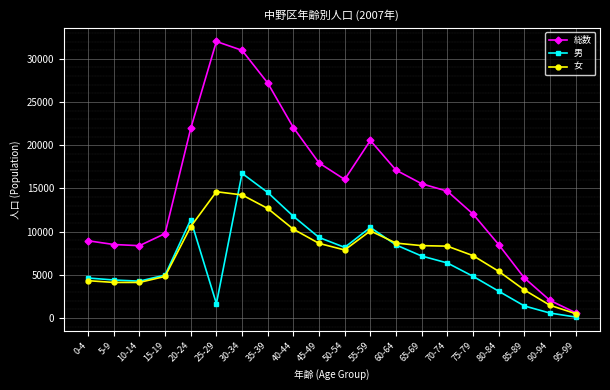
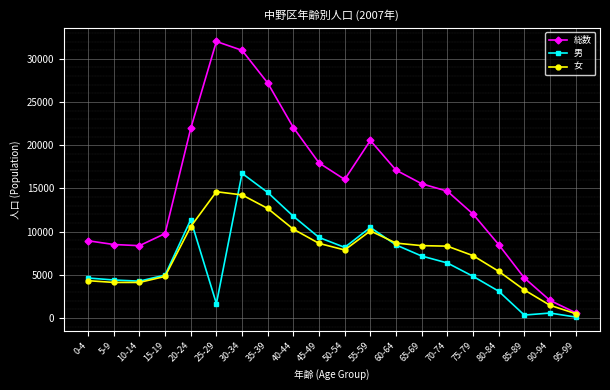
  {
    "総数": {
      "0-4": 9000,
      "5-9": 9000,
      "10-14": 8000,
      "15-19": 10000,
      "20-24": 22000,
      "25-29": 32000,
      "30-34": 31000,
      "35-39": 27000,
      "40-44": 22000,
      "45-49": 18000,
      "50-54": 16000,
      "55-59": 21000,
      "60-64": 17000,
      "65-69": 16000,
      "70-74": 15000,
      "75-79": 12000,
      "80-84": 8000,
      "85-89": 5000,
      "90-94": 2000
    },
    "男": {
      "0-4": 5000,
      "20-24": 11000,
      "25-29": 2000,
      "30-34": 17000,
      "35-39": 15000,
      "40-44": 12000,
      "45-49": 9000,
      "50-54": 8000,
      "55-59": 10000,
      "65-69": 7000,
      "70-74": 6000,
      "75-79": 5000,
      "80-84": 3000,
-     "85-89": 1000,
+     "85-89": 0,
      "90-94": 1000,
      "95-99": 0
    },
    "女": {
      "0-4": 4000,
      "20-24": 11000,
      "25-29": 15000,
      "30-34": 14000,
      "35-39": 13000,
      "40-44": 10000,
      "45-49": 9000,
      "50-54": 8000,
      "55-59": 10000,
      "65-69": 8000,
      "70-74": 8000,
      "75-79": 7000,
      "80-84": 5000,
      "85-89": 3000,
      "90-94": 1000
    }
  }
